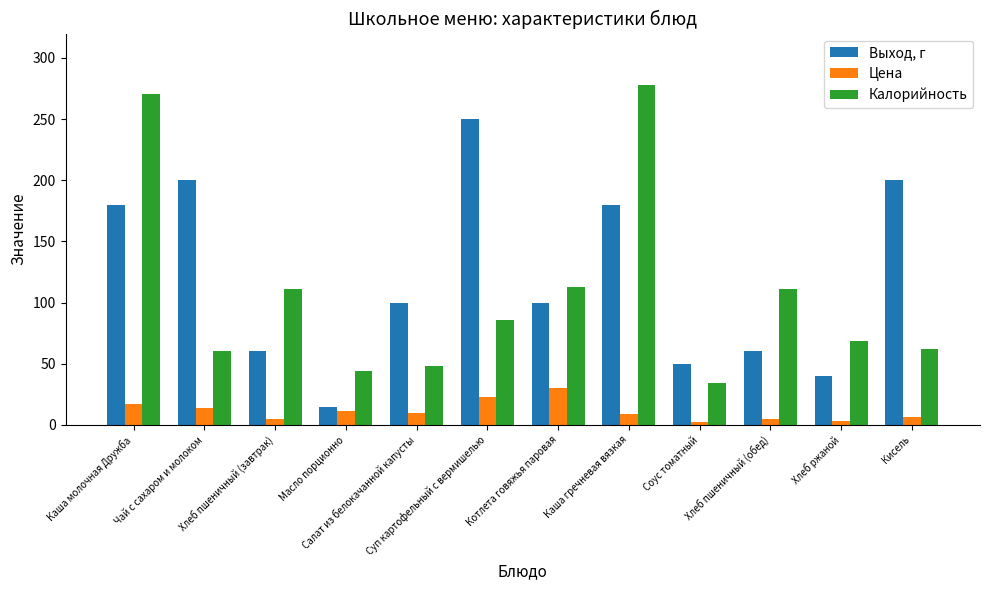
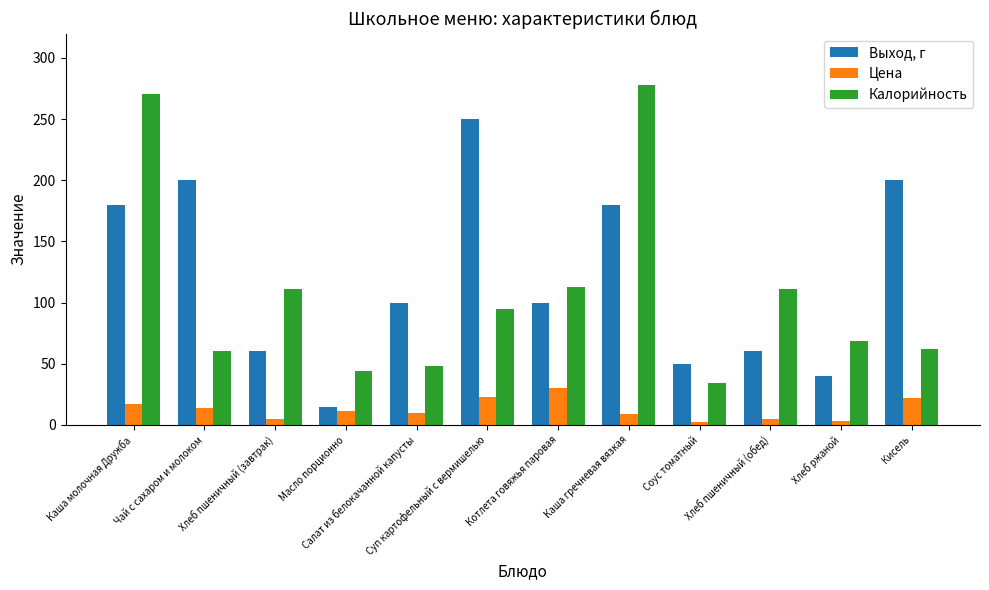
  {
    "Выход, г": {
      "Каша молочная Дружба": 180,
      "Чай с сахаром и молоком": 200,
      "Хлеб пшеничный (завтрак)": 60,
      "Масло порционно": 15,
      "Салат из белокачанной капусты": 100,
      "Суп картофельный с вермишелью": 250,
      "Котлета говяжья паровая": 100,
      "Каша гречневая вязкая": 180,
      "Соус томатный": 50,
      "Хлеб пшеничный (обед)": 60,
      "Хлеб ржаной": 40,
      "Кисель": 200
    },
    "Цена": {
      "Каша молочная Дружба": 17,
      "Чай с сахаром и молоком": 14,
      "Хлеб пшеничный (завтрак)": 5,
      "Масло порционно": 11,
      "Салат из белокачанной капусты": 10,
      "Суп картофельный с вермишелью": 23,
      "Котлета говяжья паровая": 30,
      "Каша гречневая вязкая": 9,
      "Соус томатный": 3,
      "Хлеб пшеничный (обед)": 5,
      "Хлеб ржаной": 3,
-     "Кисель": 7
+     "Кисель": 22
    },
    "Калорийность": {
      "Каша молочная Дружба": 270,
      "Чай с сахаром и молоком": 60,
      "Хлеб пшеничный (завтрак)": 111,
      "Масло порционно": 44,
      "Салат из белокачанной капусты": 48,
-     "Суп картофельный с вермишелью": 85,
+     "Суп картофельный с вермишелью": 95,
      "Котлета говяжья паровая": 113,
      "Каша гречневая вязкая": 278,
      "Соус томатный": 34,
      "Хлеб пшеничный (обед)": 111,
      "Хлеб ржаной": 69,
      "Кисель": 62
    }
  }
